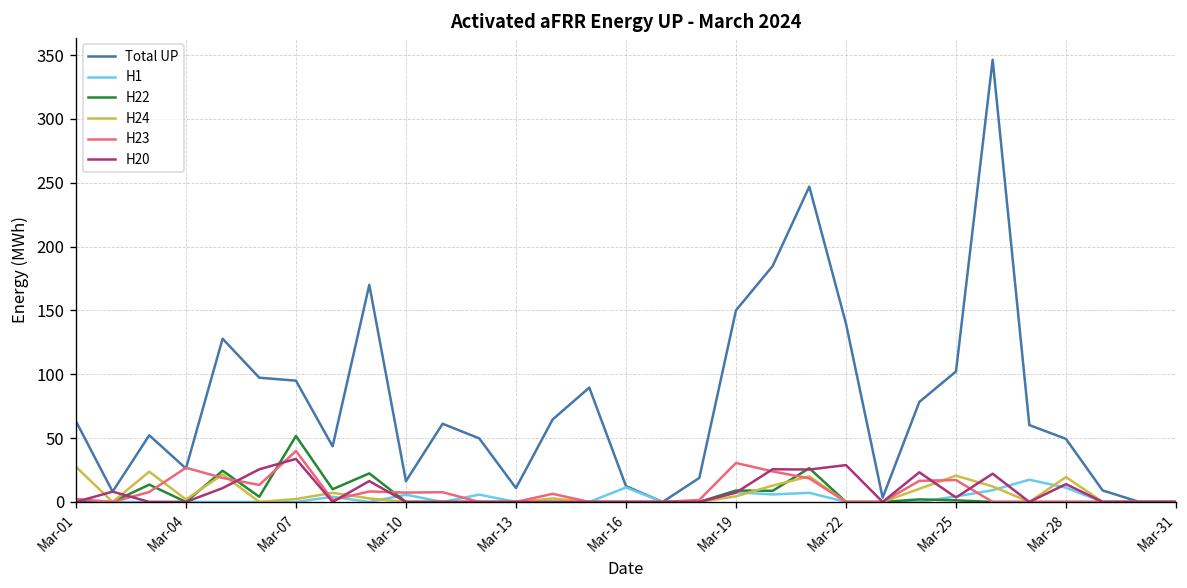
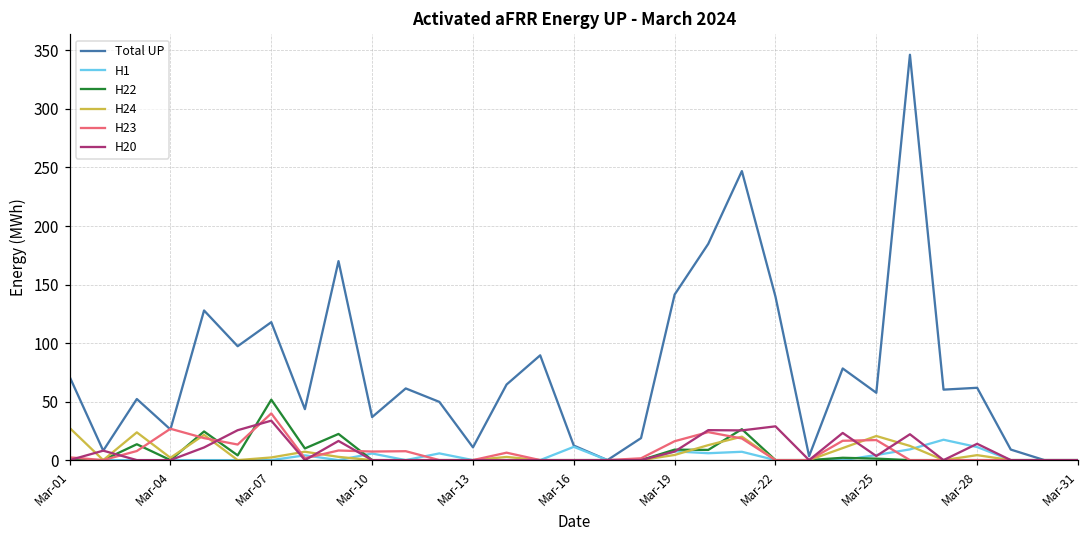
  {
    "Total UP": {
-     "Mar-01": 63,
-     "Mar-07": 95,
-     "Mar-10": 16,
+     "Mar-01": 71,
+     "Mar-07": 118,
+     "Mar-10": 37,
      "Mar-13": 11,
-     "Mar-19": 150,
+     "Mar-19": 141,
      "Mar-22": 140,
-     "Mar-25": 102,
-     "Mar-28": 49
+     "Mar-25": 58,
+     "Mar-28": 62
    },
    "H1": {
      "Mar-28": 11
    },
    "H22": {
      "Mar-07": 52
    },
    "H24": {
      "Mar-01": 28,
      "Mar-19": 4,
      "Mar-25": 21,
-     "Mar-28": 19
+     "Mar-28": 4
    },
    "H23": {
      "Mar-07": 40,
-     "Mar-19": 31,
+     "Mar-19": 16,
      "Mar-25": 17
    },
    "H20": {
      "Mar-07": 34,
      "Mar-22": 29,
      "Mar-28": 14
    }
  }
